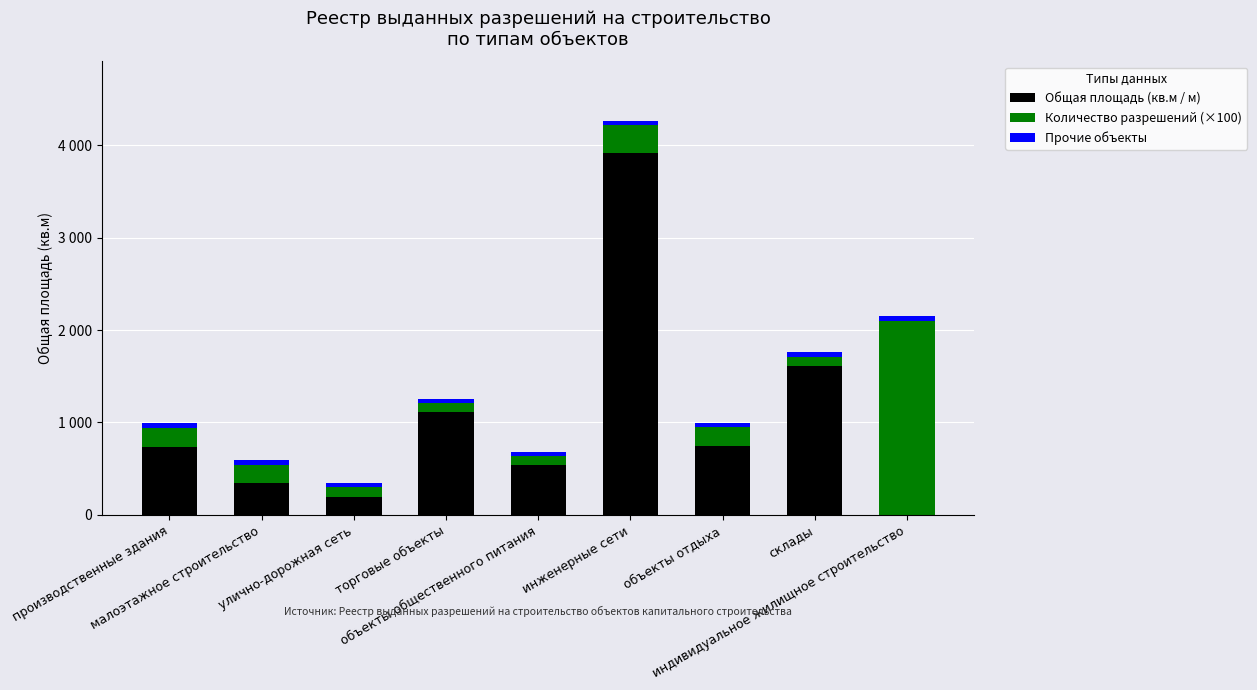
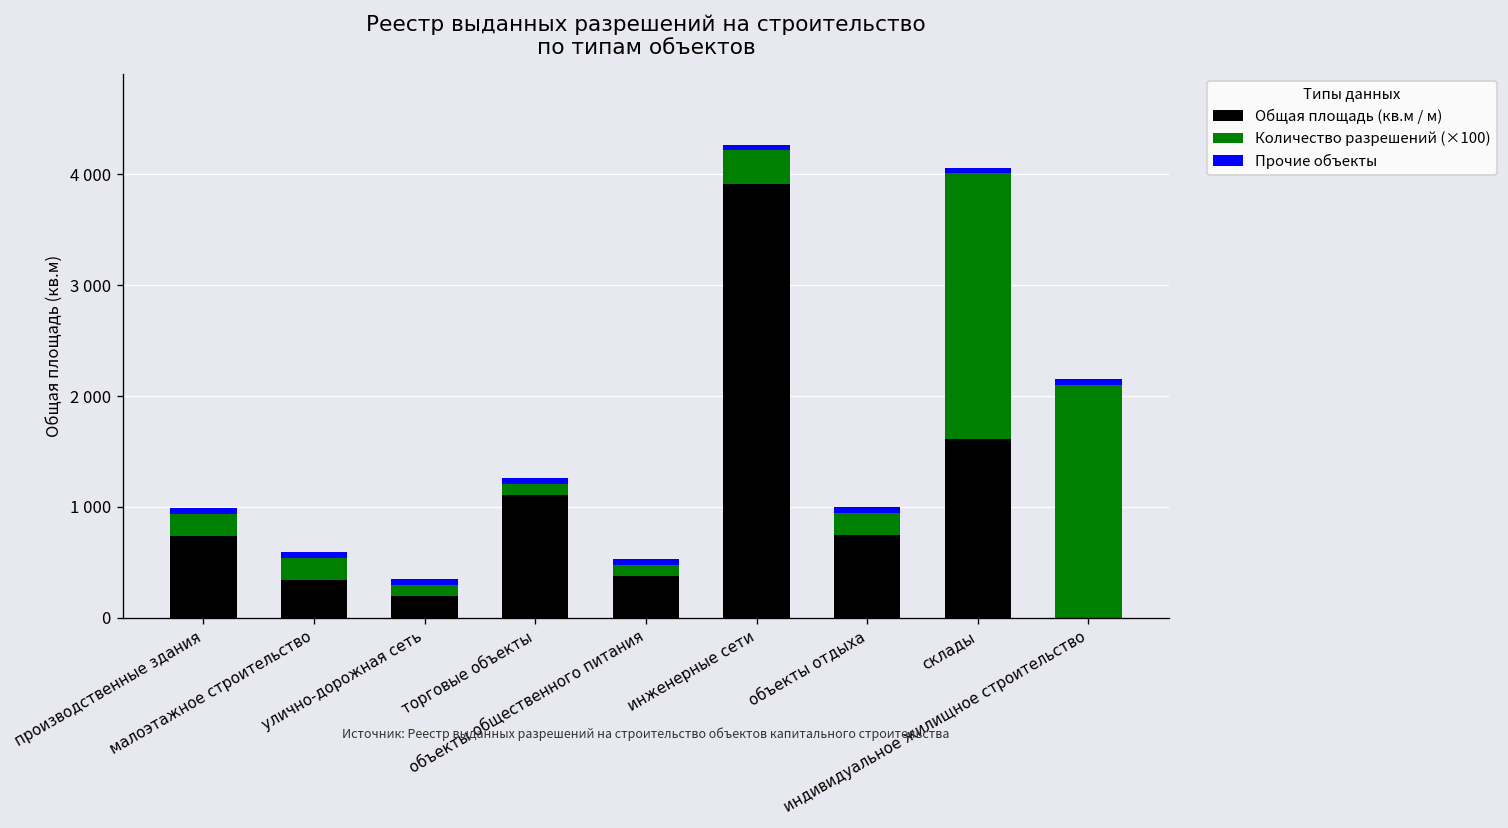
  {
    "Общая площадь (кв.м / м)": {
      "производственные здания": 700,
      "малоэтажное строительство": 300,
      "улично-дорожная сеть": 200,
      "торговые объекты": 1100,
-     "объекты общественного питания": 500,
+     "объекты общественного питания": 400,
      "инженерные сети": 3900,
      "объекты отдыха": 700,
      "склады": 1600,
      "индивидуальное жилищное строительство": 0
    },
    "Количество разрешений (×100)": {
      "производственные здания": 200,
      "малоэтажное строительство": 200,
      "улично-дорожная сеть": 100,
      "торговые объекты": 100,
      "объекты общественного питания": 100,
      "инженерные сети": 300,
      "объекты отдыха": 200,
-     "склады": 100,
+     "склады": 2400,
      "индивидуальное жилищное строительство": 2100
    },
    "Прочие объекты": {
      "производственные здания": 100,
      "малоэтажное строительство": 100,
      "улично-дорожная сеть": 100,
      "торговые объекты": 100,
      "объекты общественного питания": 100,
      "инженерные сети": 100,
      "объекты отдыха": 100,
      "склады": 100,
      "индивидуальное жилищное строительство": 100
    }
  }
